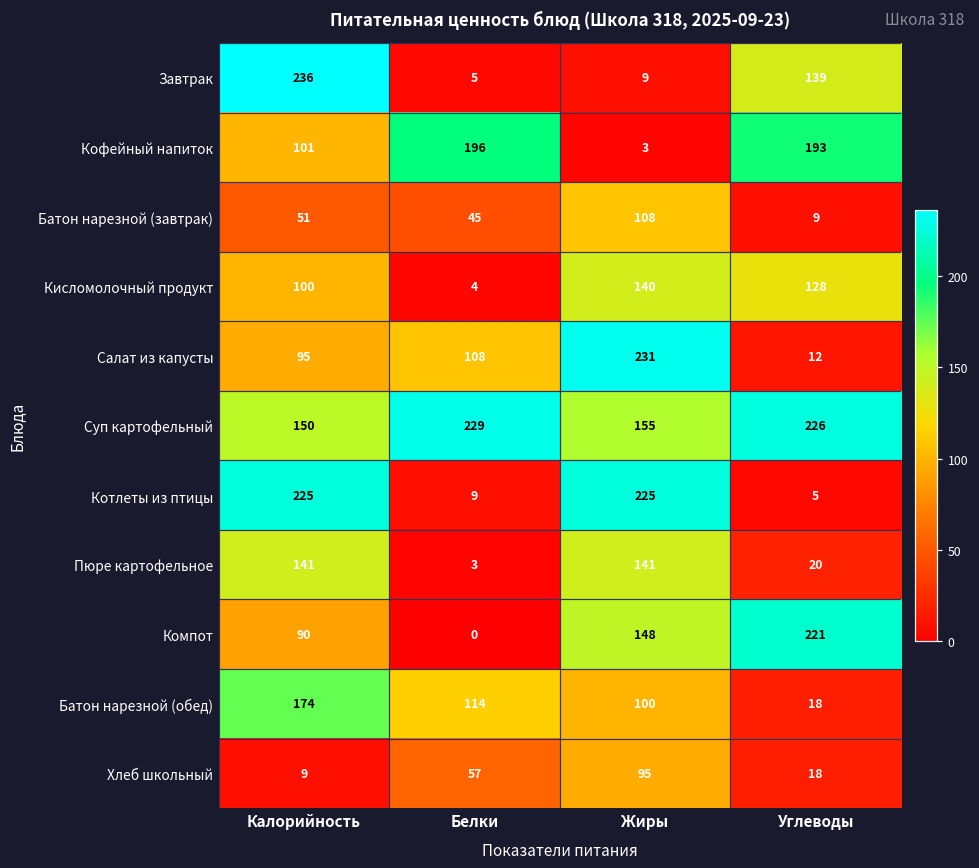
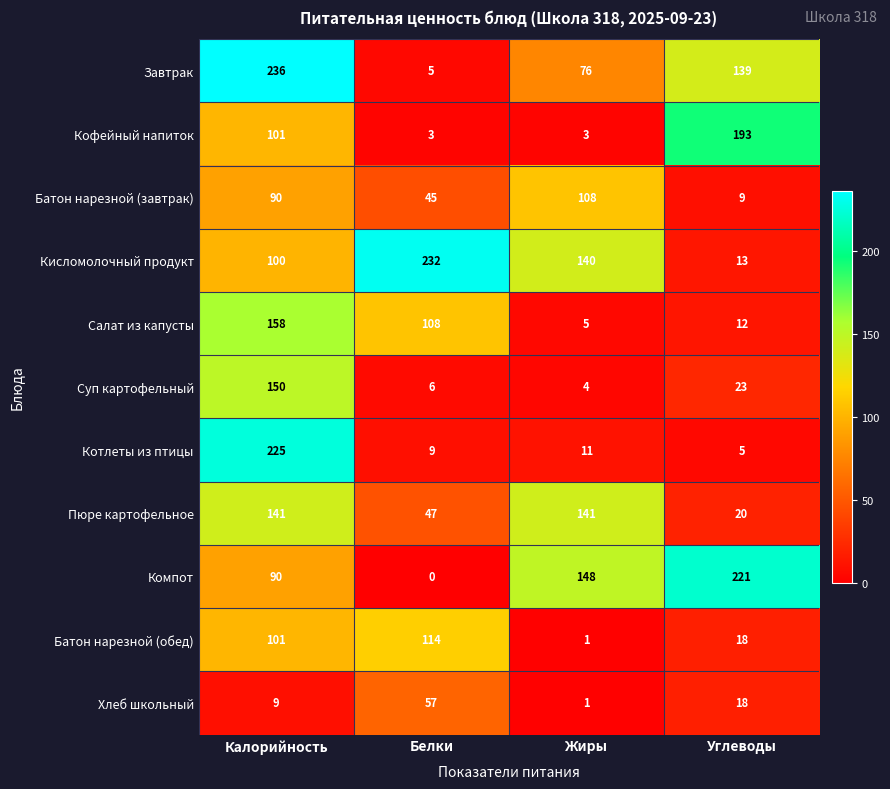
  {
    "Завтрак": {
      "Калорийность": 236,
      "Белки": 5,
-     "Жиры": 9,
+     "Жиры": 76,
      "Углеводы": 139
    },
    "Кофейный напиток": {
      "Калорийность": 101,
-     "Белки": 196,
+     "Белки": 3,
      "Жиры": 3,
      "Углеводы": 193
    },
    "Батон нарезной (завтрак)": {
-     "Калорийность": 51,
+     "Калорийность": 90,
      "Белки": 45,
      "Жиры": 108,
      "Углеводы": 9
    },
    "Кисломолочный продукт": {
      "Калорийность": 100,
-     "Белки": 4,
+     "Белки": 232,
      "Жиры": 140,
-     "Углеводы": 128
+     "Углеводы": 13
    },
    "Салат из капусты": {
-     "Калорийность": 95,
+     "Калорийность": 158,
      "Белки": 108,
-     "Жиры": 231,
+     "Жиры": 5,
      "Углеводы": 12
    },
    "Суп картофельный": {
      "Калорийность": 150,
-     "Белки": 229,
-     "Жиры": 155,
-     "Углеводы": 226
+     "Белки": 6,
+     "Жиры": 4,
+     "Углеводы": 23
    },
    "Котлеты из птицы": {
      "Калорийность": 225,
      "Белки": 9,
-     "Жиры": 225,
+     "Жиры": 11,
      "Углеводы": 5
    },
    "Пюре картофельное": {
      "Калорийность": 141,
-     "Белки": 3,
+     "Белки": 47,
      "Жиры": 141,
      "Углеводы": 20
    },
    "Компот": {
      "Калорийность": 90,
      "Белки": 0,
      "Жиры": 148,
      "Углеводы": 221
    },
    "Батон нарезной (обед)": {
-     "Калорийность": 174,
+     "Калорийность": 101,
      "Белки": 114,
-     "Жиры": 100,
+     "Жиры": 1,
      "Углеводы": 18
    },
    "Хлеб школьный": {
      "Калорийность": 9,
      "Белки": 57,
-     "Жиры": 95,
+     "Жиры": 1,
      "Углеводы": 18
    }
  }
